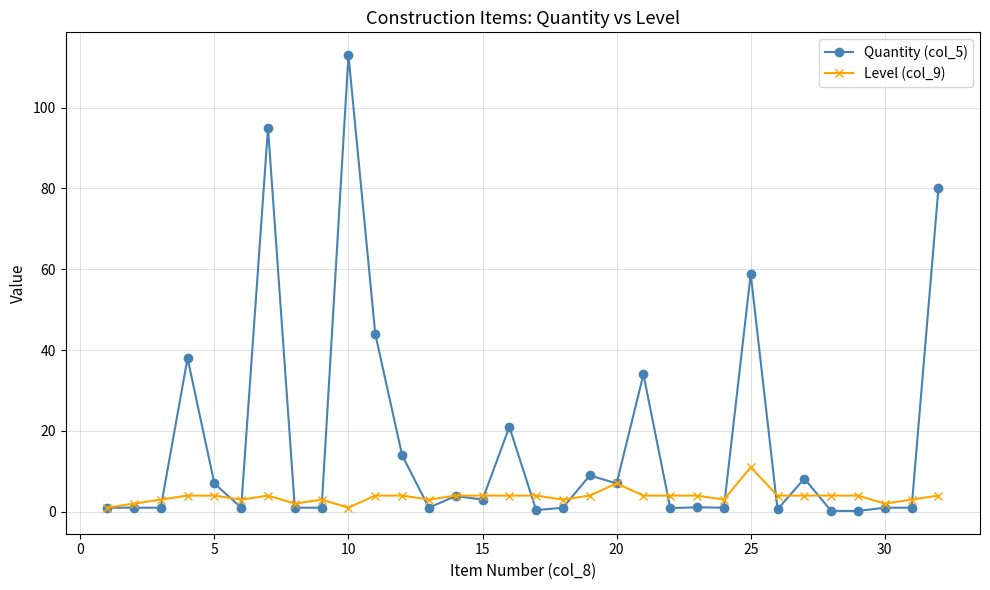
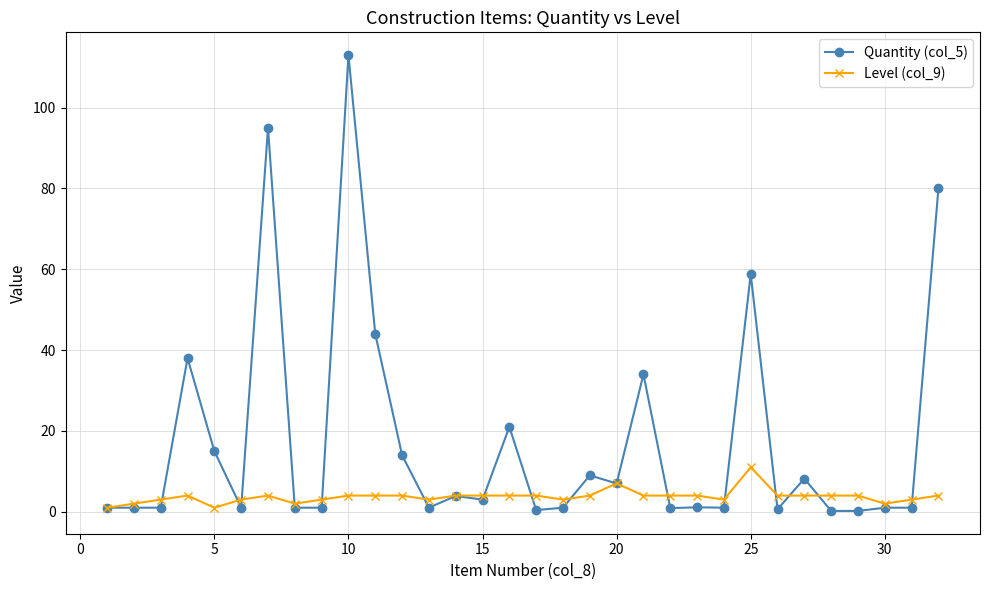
  {
    "Quantity (col_5)": {
-     "5": 7,
+     "5": 15,
      "10": 113,
      "15": 3,
      "25": 59,
      "30": 1
    },
    "Level (col_9)": {
-     "5": 4,
-     "10": 1,
+     "5": 1,
+     "10": 4,
      "15": 4,
      "25": 11,
      "30": 2
    }
  }
